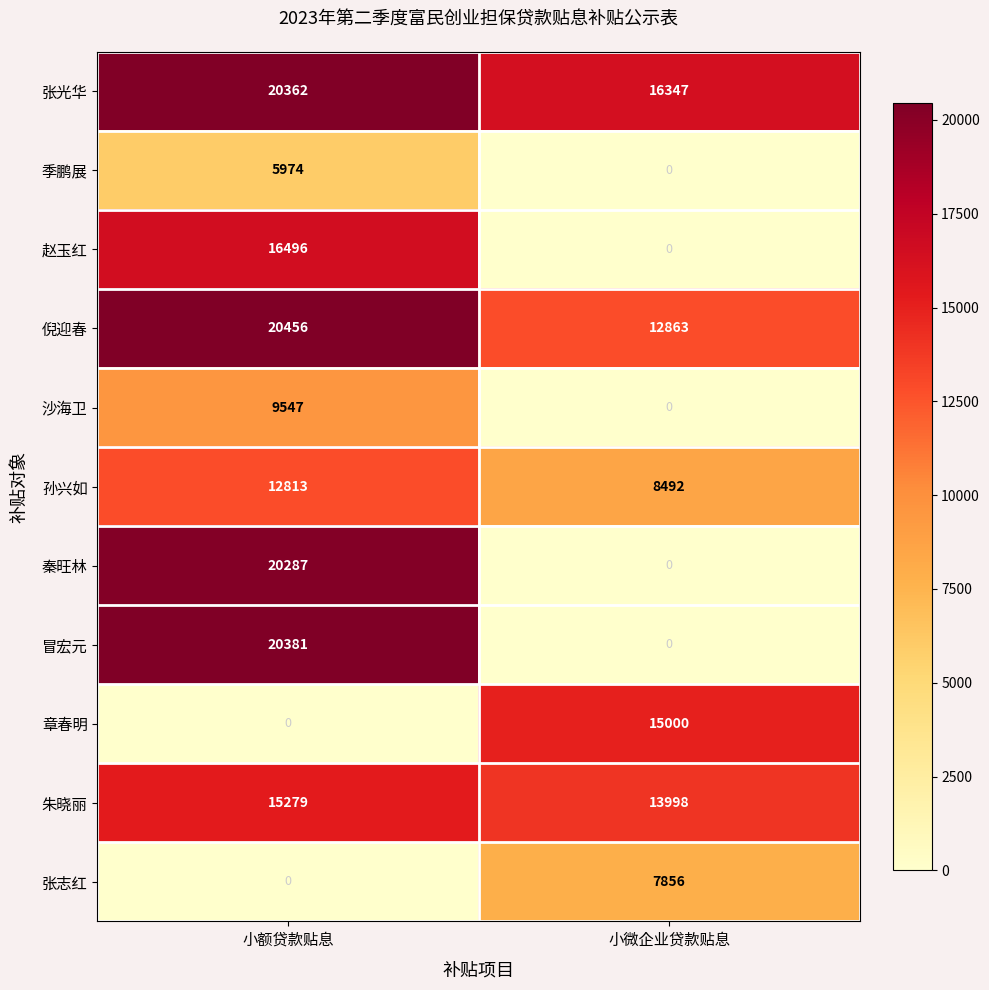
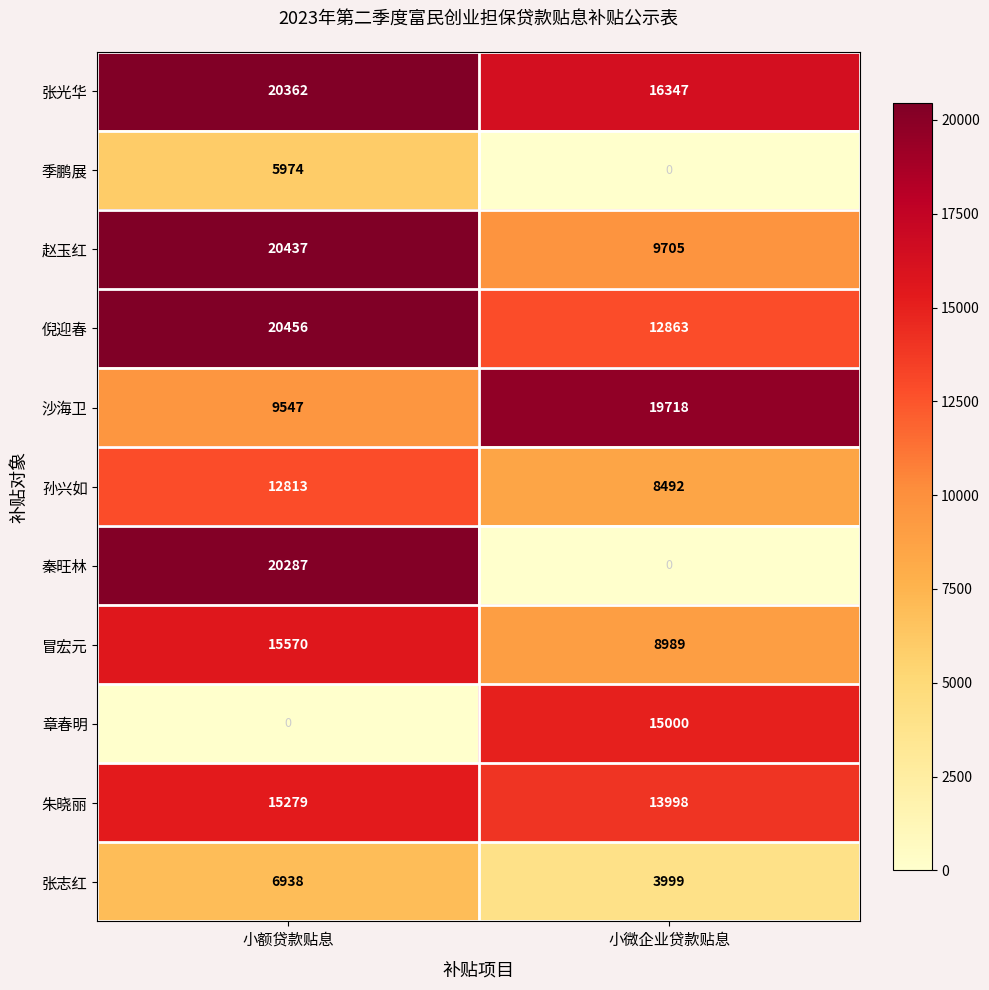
  {
    "张光华": {
      "小额贷款贴息": 20362,
      "小微企业贷款贴息": 16347
    },
    "季鹏展": {
      "小额贷款贴息": 5974,
      "小微企业贷款贴息": 0
    },
    "赵玉红": {
-     "小额贷款贴息": 16496,
-     "小微企业贷款贴息": 0
+     "小额贷款贴息": 20437,
+     "小微企业贷款贴息": 9705
    },
    "倪迎春": {
      "小额贷款贴息": 20456,
      "小微企业贷款贴息": 12863
    },
    "沙海卫": {
      "小额贷款贴息": 9547,
-     "小微企业贷款贴息": 0
+     "小微企业贷款贴息": 19718
    },
    "孙兴如": {
      "小额贷款贴息": 12813,
      "小微企业贷款贴息": 8492
    },
    "秦旺林": {
      "小额贷款贴息": 20287,
      "小微企业贷款贴息": 0
    },
    "冒宏元": {
-     "小额贷款贴息": 20381,
-     "小微企业贷款贴息": 0
+     "小额贷款贴息": 15570,
+     "小微企业贷款贴息": 8989
    },
    "章春明": {
      "小额贷款贴息": 0,
      "小微企业贷款贴息": 15000
    },
    "朱晓丽": {
      "小额贷款贴息": 15279,
      "小微企业贷款贴息": 13998
    },
    "张志红": {
-     "小额贷款贴息": 0,
-     "小微企业贷款贴息": 7856
+     "小额贷款贴息": 6938,
+     "小微企业贷款贴息": 3999
    }
  }
